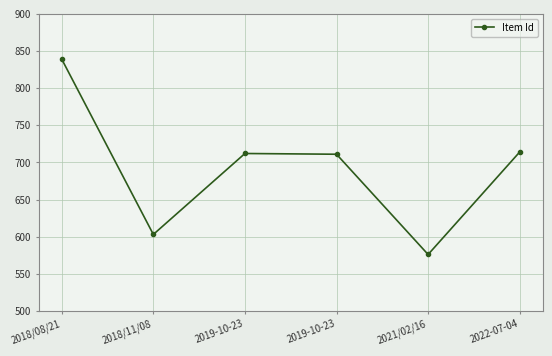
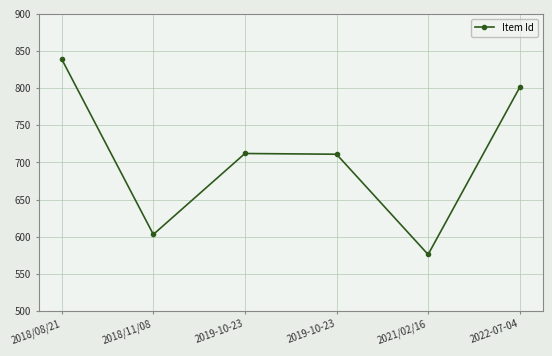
  {
    "2018/08/21": 840,
    "2018/11/08": 600,
    "2021/02/16": 580,
-   "2022-07-04": 710
+   "2022-07-04": 800
  }
